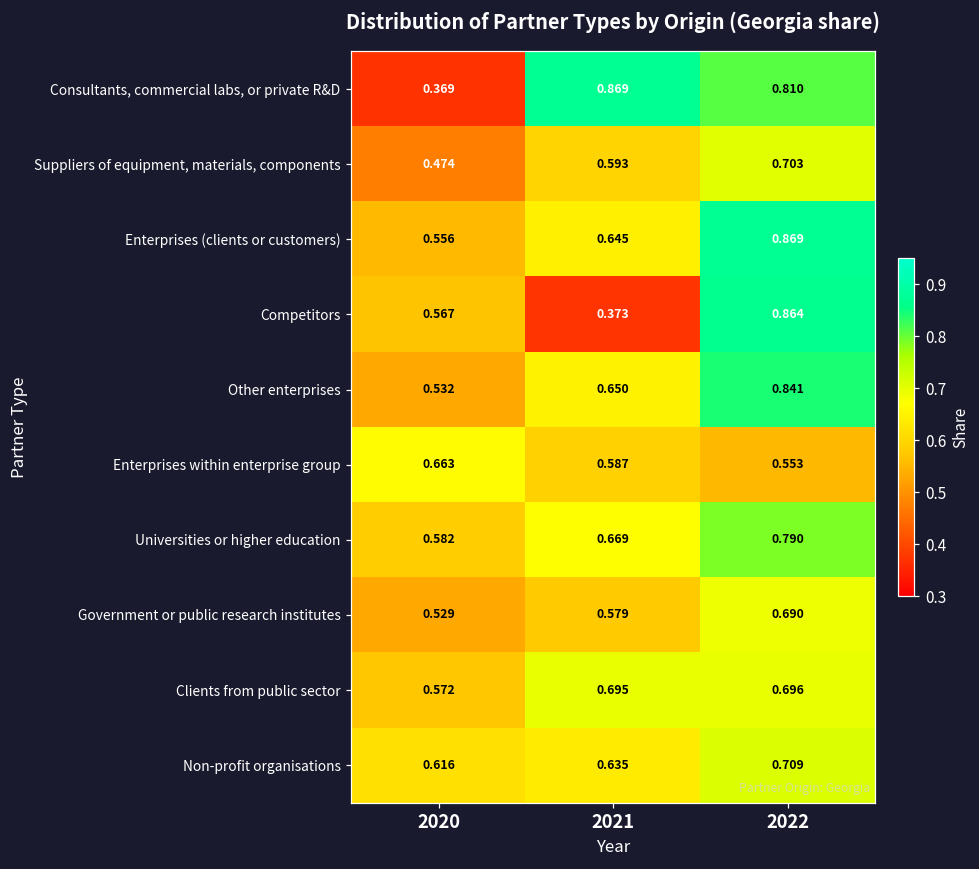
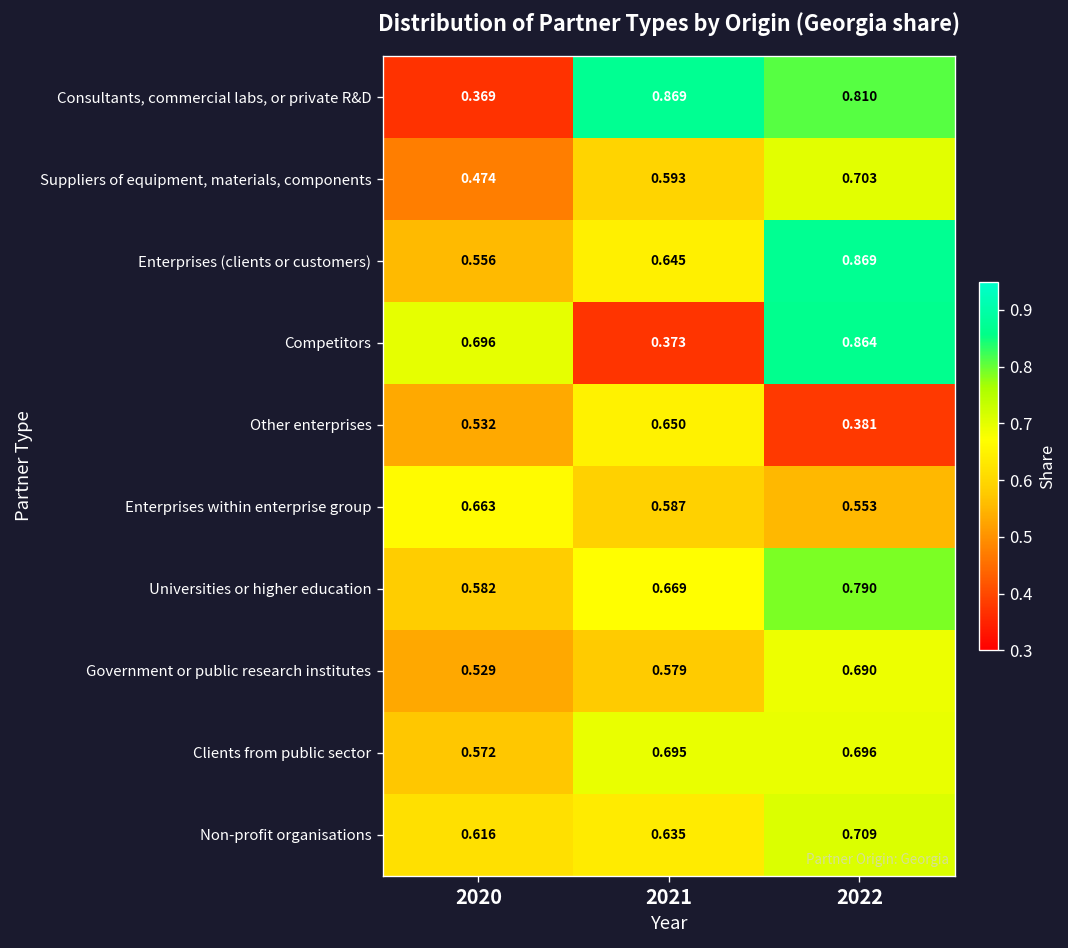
  {
    "Consultants, commercial labs, or private R&D": {
      "2020": 0.369,
      "2021": 0.869,
      "2022": 0.810
    },
    "Suppliers of equipment, materials, components": {
      "2020": 0.474,
      "2021": 0.593,
      "2022": 0.703
    },
    "Enterprises (clients or customers)": {
      "2020": 0.556,
      "2021": 0.645,
      "2022": 0.869
    },
    "Competitors": {
-     "2020": 0.567,
+     "2020": 0.696,
      "2021": 0.373,
      "2022": 0.864
    },
    "Other enterprises": {
      "2020": 0.532,
      "2021": 0.650,
-     "2022": 0.841
+     "2022": 0.381
    },
    "Enterprises within enterprise group": {
      "2020": 0.663,
      "2021": 0.587,
      "2022": 0.553
    },
    "Universities or higher education": {
      "2020": 0.582,
      "2021": 0.669,
      "2022": 0.790
    },
    "Government or public research institutes": {
      "2020": 0.529,
      "2021": 0.579,
      "2022": 0.690
    },
    "Clients from public sector": {
      "2020": 0.572,
      "2021": 0.695,
      "2022": 0.696
    },
    "Non-profit organisations": {
      "2020": 0.616,
      "2021": 0.635
    }
  }
